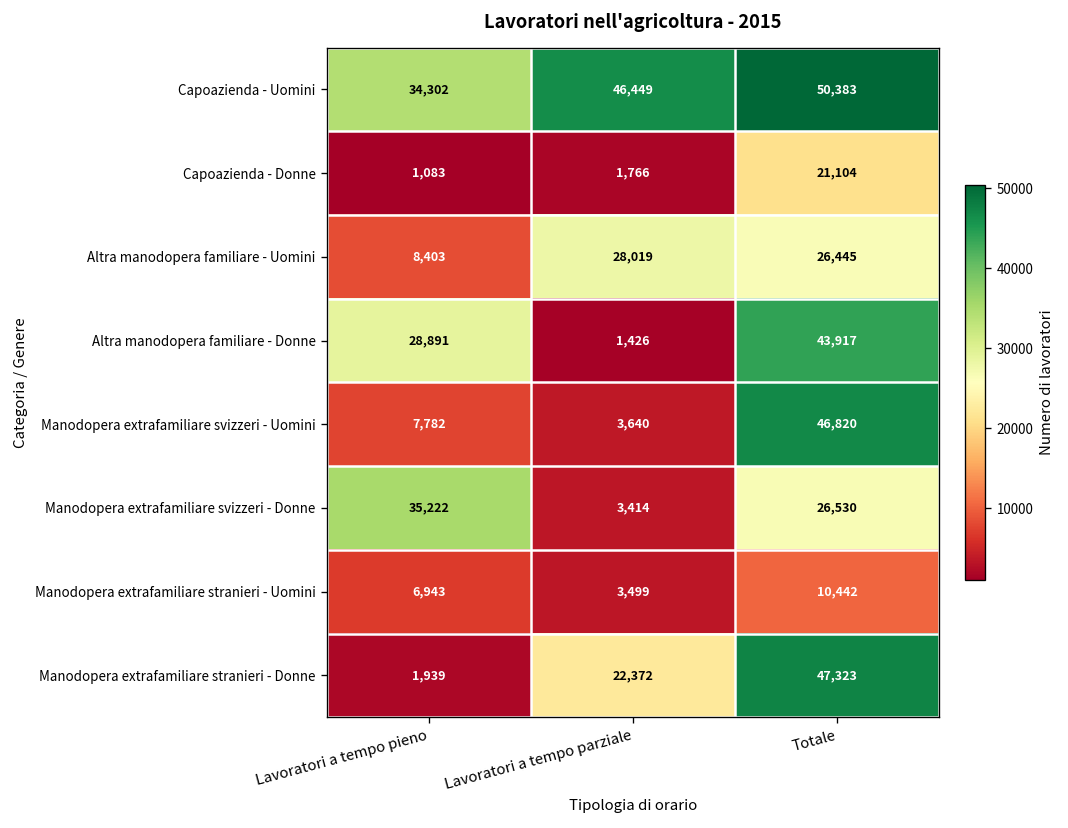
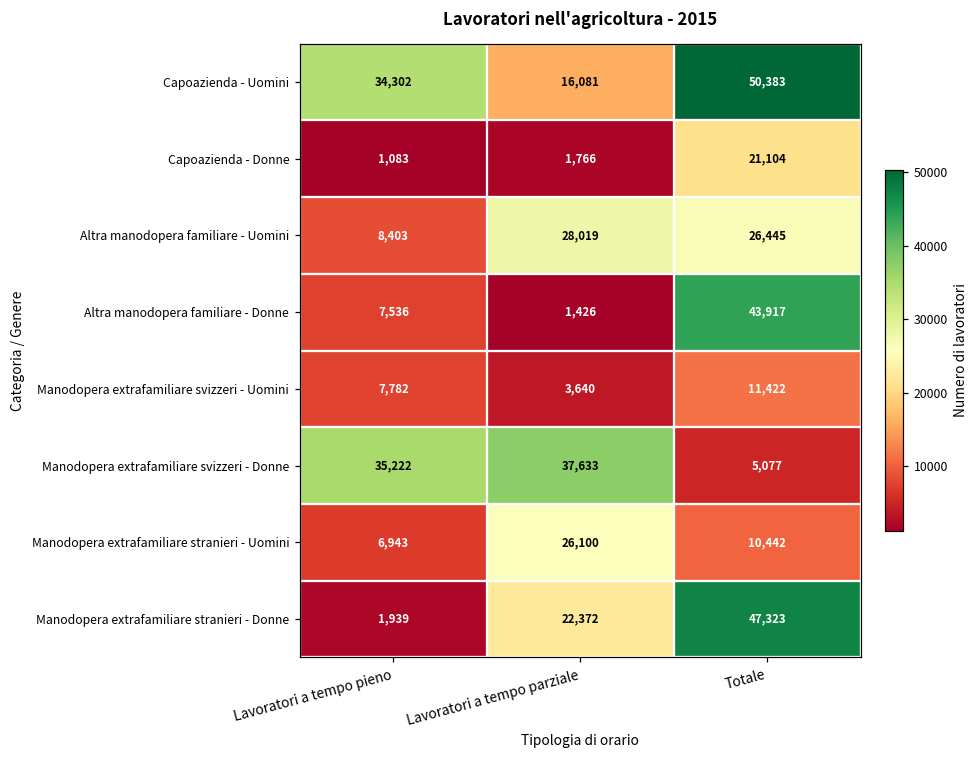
  {
    "Capoazienda - Uomini": {
      "Lavoratori a tempo pieno": "34,302",
-     "Lavoratori a tempo parziale": "46,449",
+     "Lavoratori a tempo parziale": "16,081",
      "Totale": "50,383"
    },
    "Capoazienda - Donne": {
      "Lavoratori a tempo pieno": "1,083",
      "Lavoratori a tempo parziale": "1,766",
      "Totale": "21,104"
    },
    "Altra manodopera familiare - Uomini": {
      "Lavoratori a tempo pieno": "8,403",
      "Lavoratori a tempo parziale": "28,019",
      "Totale": "26,445"
    },
    "Altra manodopera familiare - Donne": {
-     "Lavoratori a tempo pieno": "28,891",
+     "Lavoratori a tempo pieno": "7,536",
      "Lavoratori a tempo parziale": "1,426",
      "Totale": "43,917"
    },
    "Manodopera extrafamiliare svizzeri - Uomini": {
      "Lavoratori a tempo pieno": "7,782",
      "Lavoratori a tempo parziale": "3,640",
-     "Totale": "46,820"
+     "Totale": "11,422"
    },
    "Manodopera extrafamiliare svizzeri - Donne": {
      "Lavoratori a tempo pieno": "35,222",
-     "Lavoratori a tempo parziale": "3,414",
-     "Totale": "26,530"
+     "Lavoratori a tempo parziale": "37,633",
+     "Totale": "5,077"
    },
    "Manodopera extrafamiliare stranieri - Uomini": {
      "Lavoratori a tempo pieno": "6,943",
-     "Lavoratori a tempo parziale": "3,499",
+     "Lavoratori a tempo parziale": "26,100",
      "Totale": "10,442"
    },
    "Manodopera extrafamiliare stranieri - Donne": {
      "Lavoratori a tempo pieno": "1,939",
      "Lavoratori a tempo parziale": "22,372",
      "Totale": "47,323"
    }
  }
